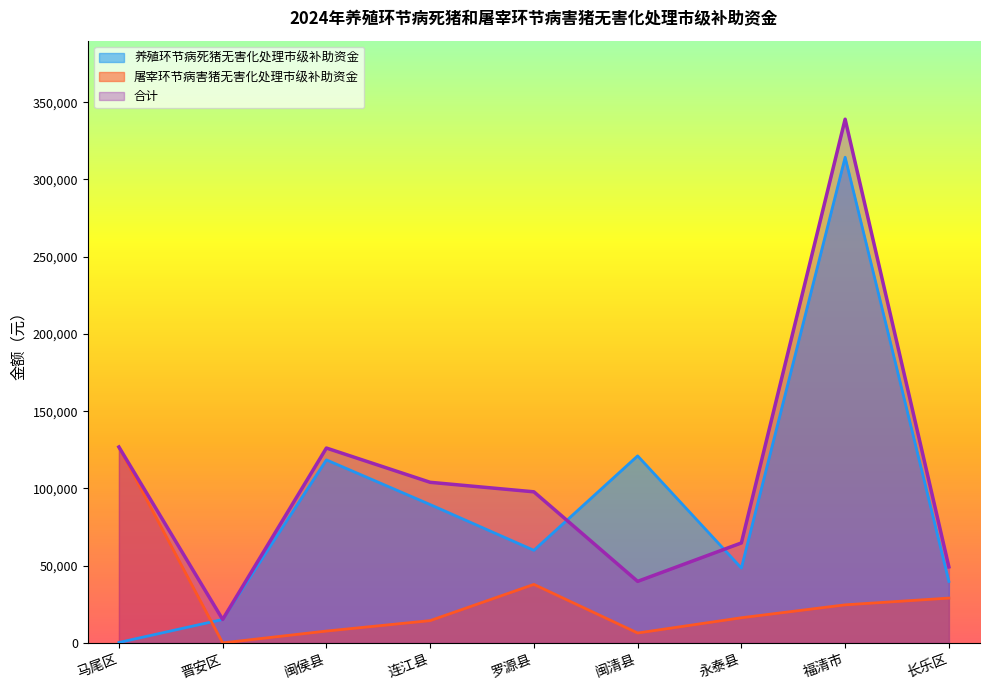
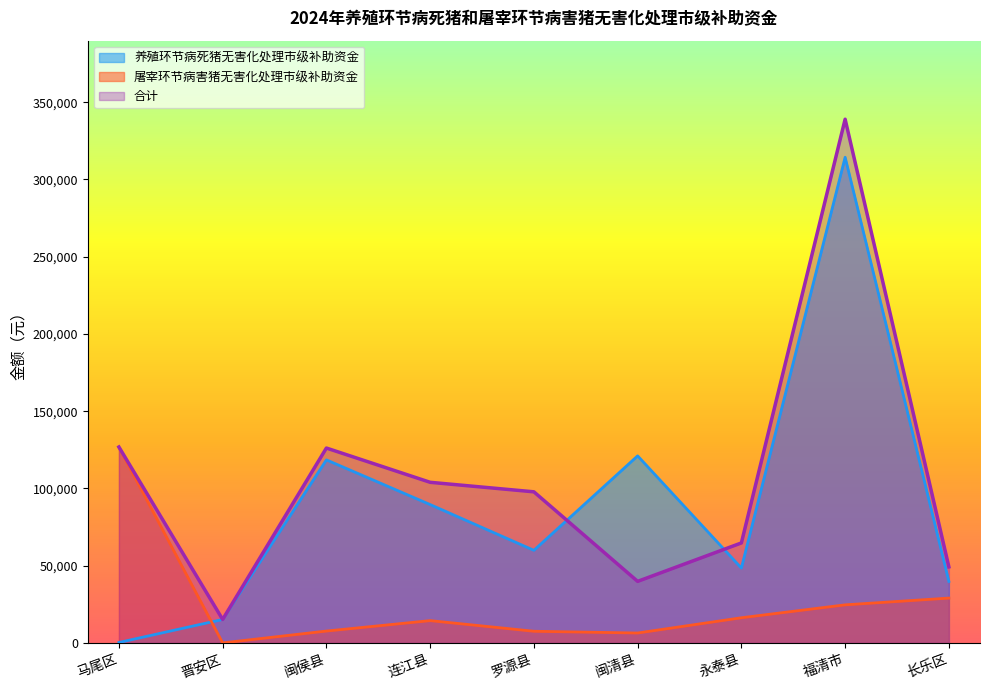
  {
    "养殖环节病死猪无害化处理市级补助资金": {
      "马尾区": "0",
      "闽侯县": "118,000",
      "连江县": "90,000",
      "罗源县": "60,000",
      "闽清县": "121,000",
      "永泰县": "48,000",
      "福清市": "314,000",
      "长乐区": "40,000"
    },
    "屠宰环节病害猪无害化处理市级补助资金": {
      "晋安区": "0",
      "闽侯县": "8,000",
      "连江县": "14,000",
-     "罗源县": "38,000",
+     "罗源县": "8,000",
      "闽清县": "6,000",
      "永泰县": "16,000",
      "福清市": "25,000",
      "长乐区": "29,000"
    },
    "合计": {
      "闽侯县": "126,000",
      "连江县": "104,000",
      "罗源县": "98,000",
      "闽清县": "40,000",
      "永泰县": "65,000",
      "福清市": "339,000",
      "长乐区": "49,000"
    }
  }
